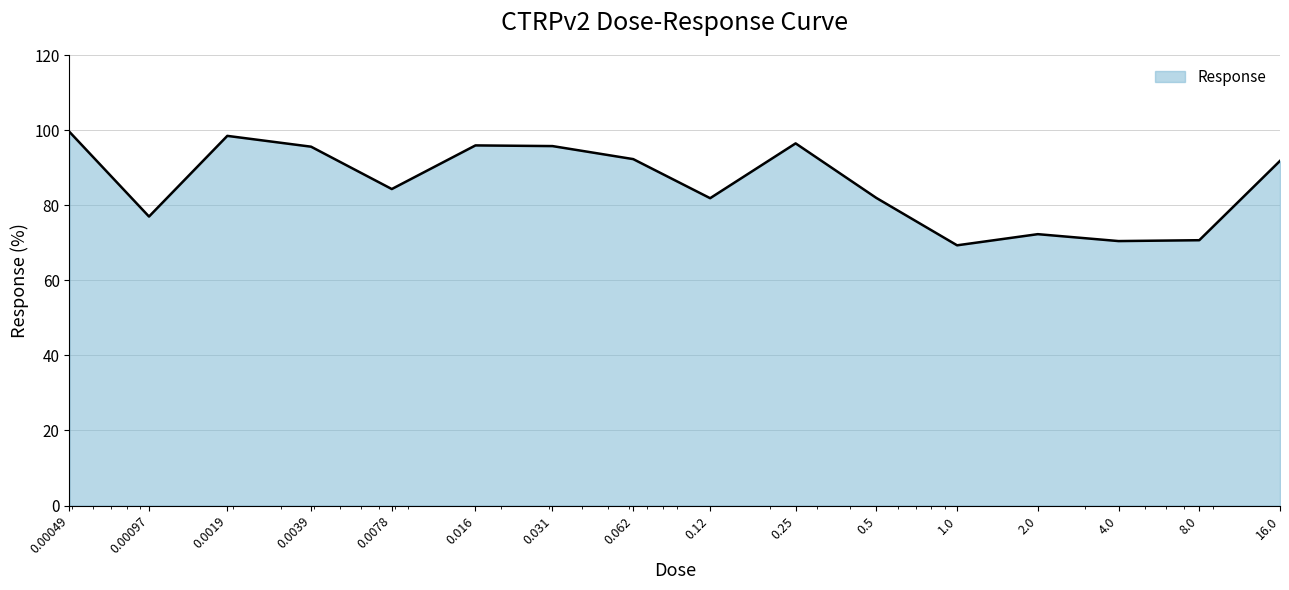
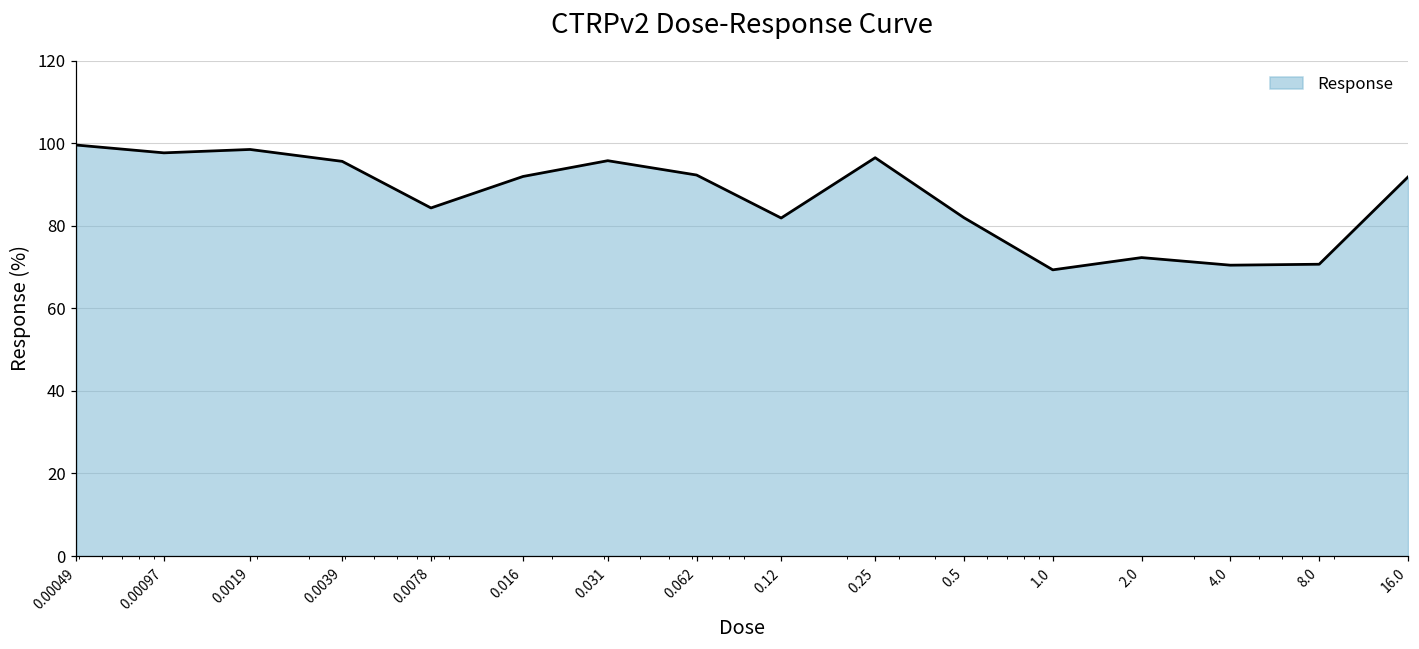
  {
    "0.00049": 100,
-   "0.00097": 77,
+   "0.00097": 98,
    "0.0019": 98,
    "0.0039": 96,
    "0.0078": 84,
-   "0.016": 96,
+   "0.016": 92,
    "0.031": 96,
    "0.062": 92,
    "0.12": 82,
    "0.25": 96,
    "0.5": 82,
    "1.0": 69,
    "2.0": 72,
    "4.0": 70,
    "8.0": 71,
    "16.0": 92
  }
